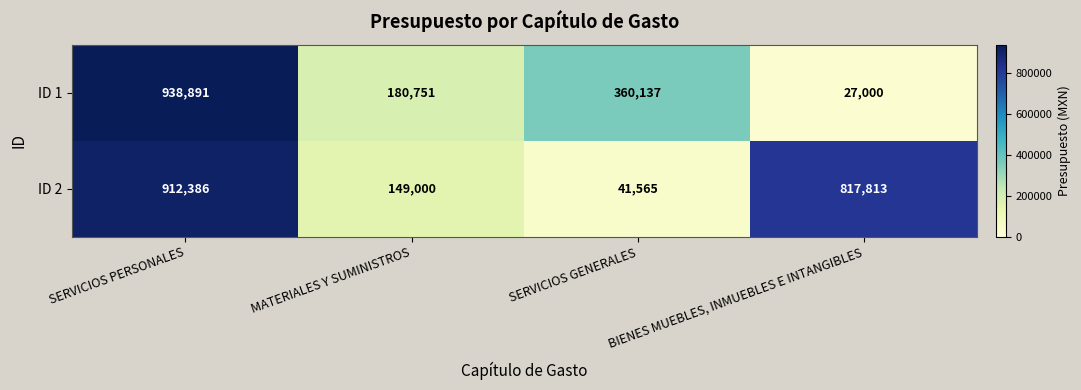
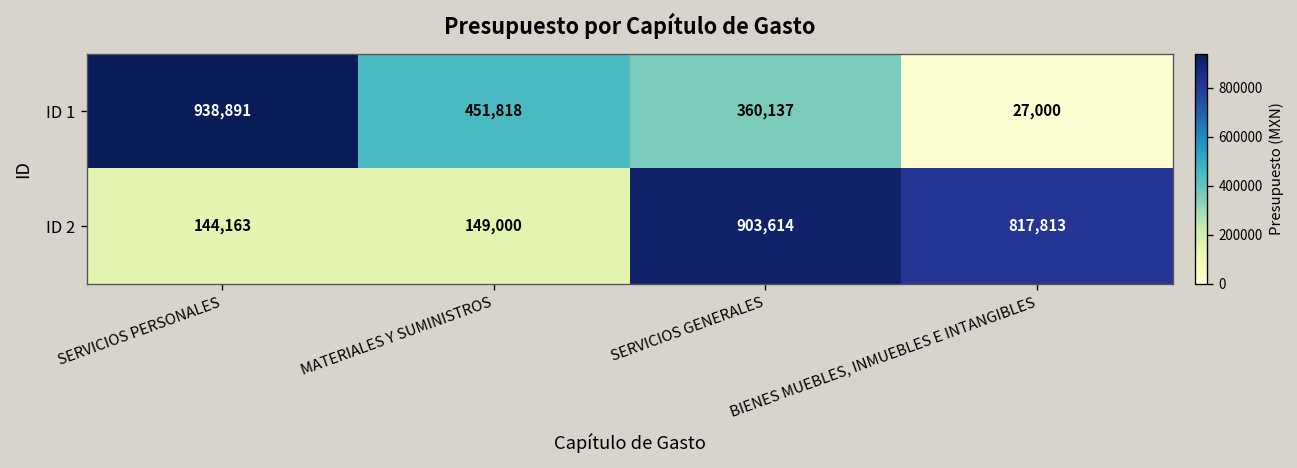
  {
    "ID 1": {
      "SERVICIOS PERSONALES": "938,891",
-     "MATERIALES Y SUMINISTROS": "180,751",
+     "MATERIALES Y SUMINISTROS": "451,818",
      "SERVICIOS GENERALES": "360,137",
      "BIENES MUEBLES, INMUEBLES E INTANGIBLES": "27,000"
    },
    "ID 2": {
-     "SERVICIOS PERSONALES": "912,386",
+     "SERVICIOS PERSONALES": "144,163",
      "MATERIALES Y SUMINISTROS": "149,000",
-     "SERVICIOS GENERALES": "41,565",
+     "SERVICIOS GENERALES": "903,614",
      "BIENES MUEBLES, INMUEBLES E INTANGIBLES": "817,813"
    }
  }
